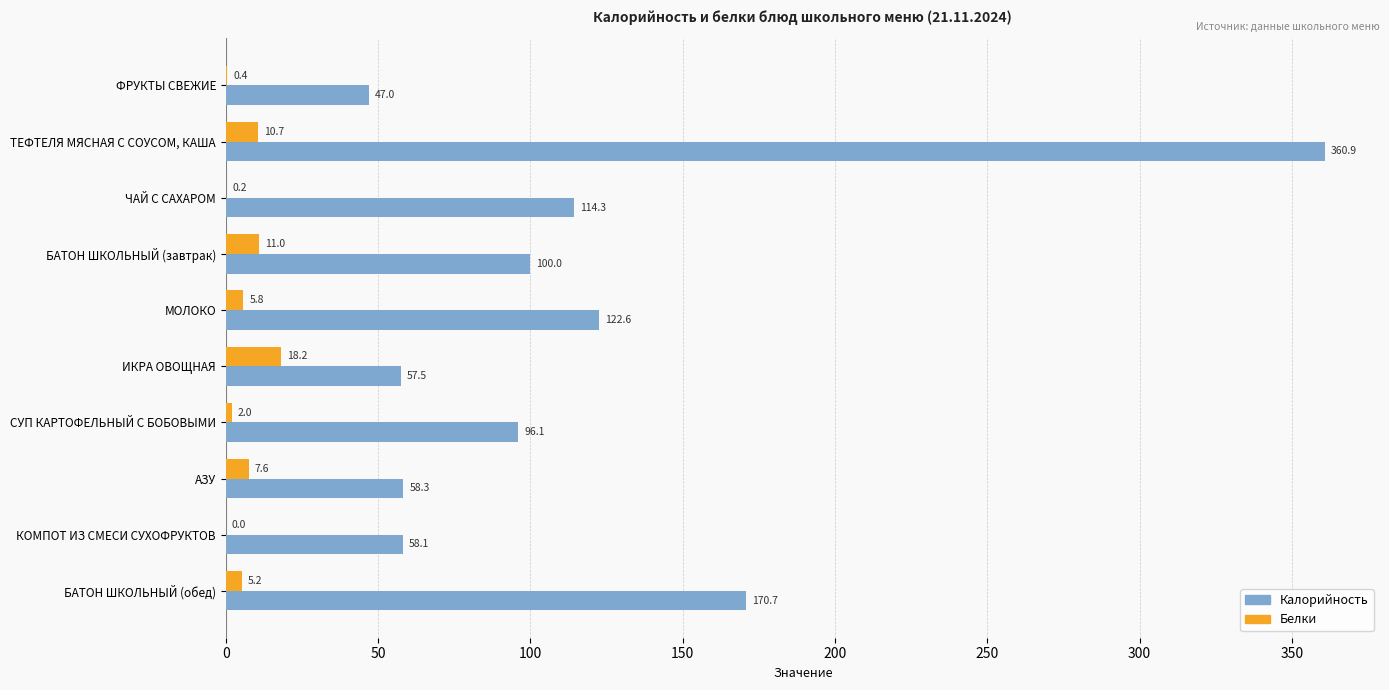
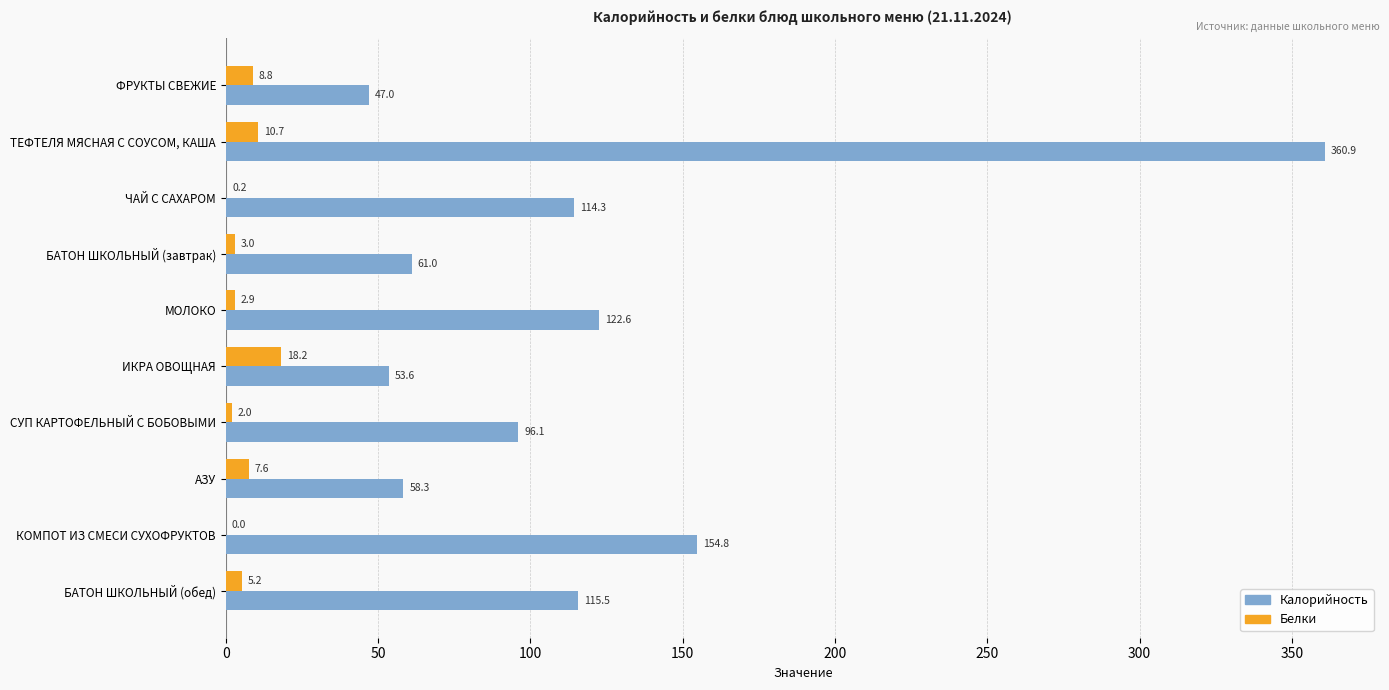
  {
    "Калорийность": {
      "ФРУКТЫ СВЕЖИЕ": 47.0,
      "ТЕФТЕЛЯ МЯСНАЯ С СОУСОМ, КАША": 360.9,
      "ЧАЙ С САХАРОМ": 114.3,
-     "БАТОН ШКОЛЬНЫЙ (завтрак)": 100.0,
+     "БАТОН ШКОЛЬНЫЙ (завтрак)": 61.0,
      "МОЛОКО": 122.6,
-     "ИКРА ОВОЩНАЯ": 57.5,
+     "ИКРА ОВОЩНАЯ": 53.6,
      "СУП КАРТОФЕЛЬНЫЙ С БОБОВЫМИ": 96.1,
      "АЗУ": 58.3,
-     "КОМПОТ ИЗ СМЕСИ СУХОФРУКТОВ": 58.1,
-     "БАТОН ШКОЛЬНЫЙ (обед)": 170.7
+     "КОМПОТ ИЗ СМЕСИ СУХОФРУКТОВ": 154.8,
+     "БАТОН ШКОЛЬНЫЙ (обед)": 115.5
    },
    "Белки": {
-     "ФРУКТЫ СВЕЖИЕ": 0.4,
+     "ФРУКТЫ СВЕЖИЕ": 8.8,
      "ТЕФТЕЛЯ МЯСНАЯ С СОУСОМ, КАША": 10.7,
      "ЧАЙ С САХАРОМ": 0.2,
-     "БАТОН ШКОЛЬНЫЙ (завтрак)": 11.0,
-     "МОЛОКО": 5.8,
+     "БАТОН ШКОЛЬНЫЙ (завтрак)": 3.0,
+     "МОЛОКО": 2.9,
      "ИКРА ОВОЩНАЯ": 18.2,
      "СУП КАРТОФЕЛЬНЫЙ С БОБОВЫМИ": 2.0,
      "АЗУ": 7.6,
      "КОМПОТ ИЗ СМЕСИ СУХОФРУКТОВ": 0.0,
      "БАТОН ШКОЛЬНЫЙ (обед)": 5.2
    }
  }
